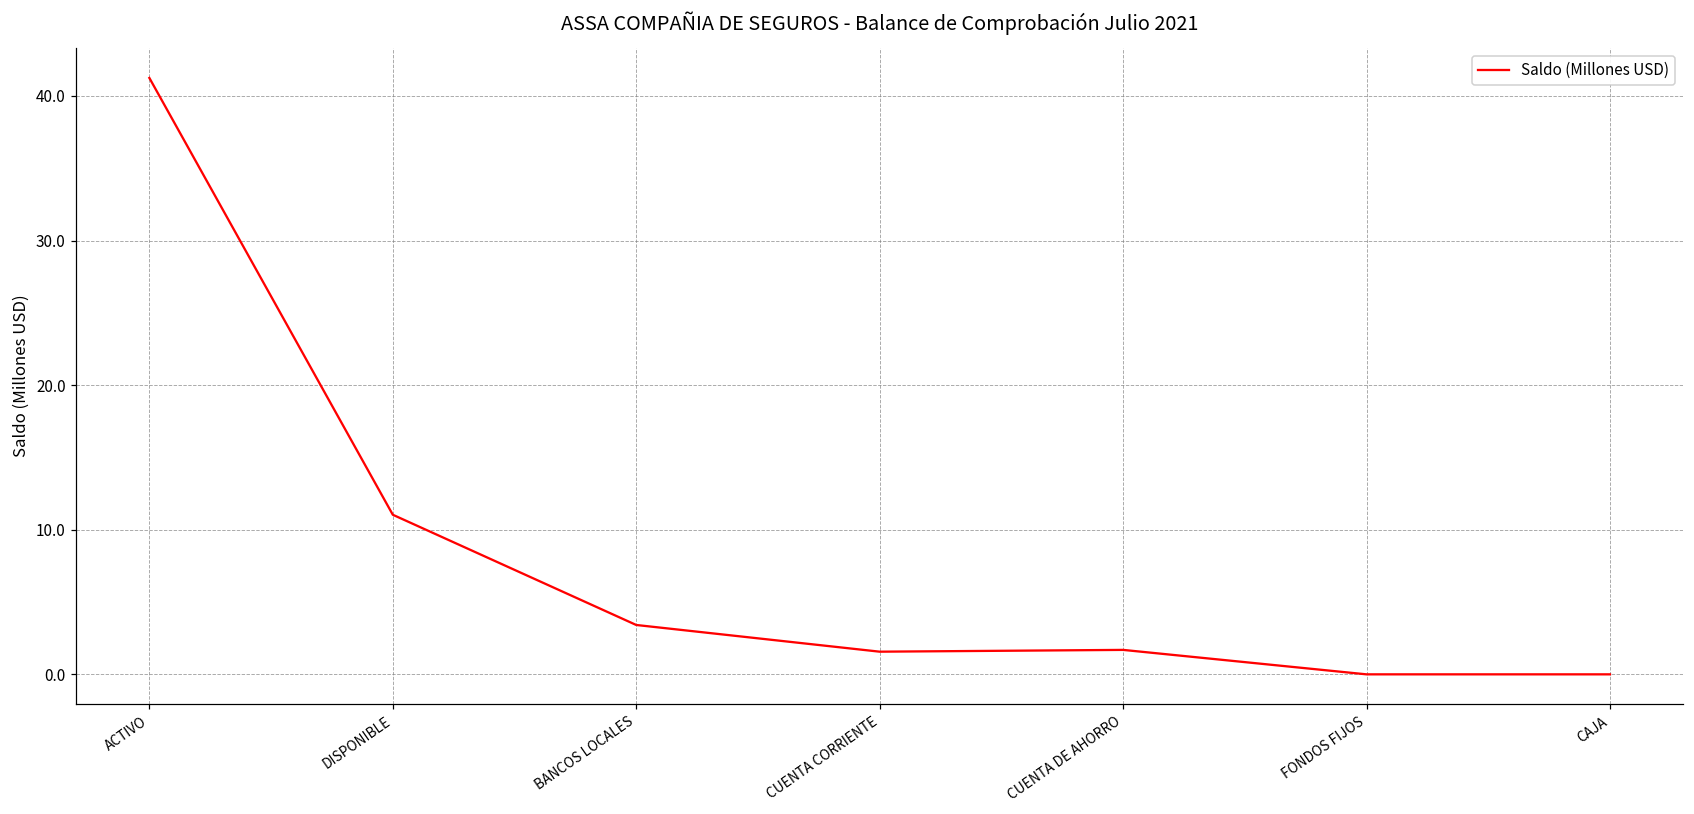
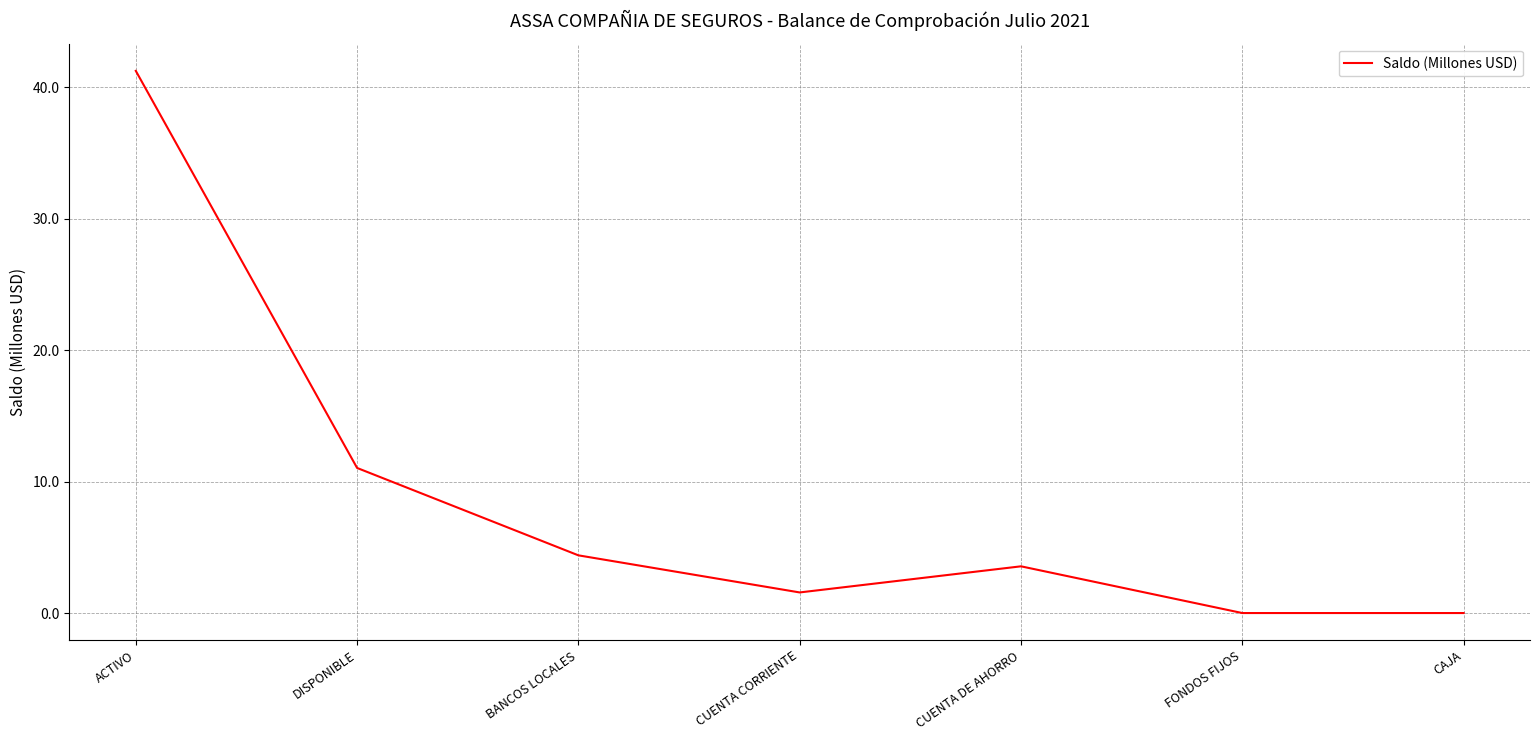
  {
    "ACTIVO": 41.2,
    "DISPONIBLE": 11.0,
-   "BANCOS LOCALES": 3.4,
+   "BANCOS LOCALES": 4.4,
    "CUENTA CORRIENTE": 1.6,
-   "CUENTA DE AHORRO": 1.7,
+   "CUENTA DE AHORRO": 3.6,
    "FONDOS FIJOS": 0.0,
    "CAJA": 0.0
  }
